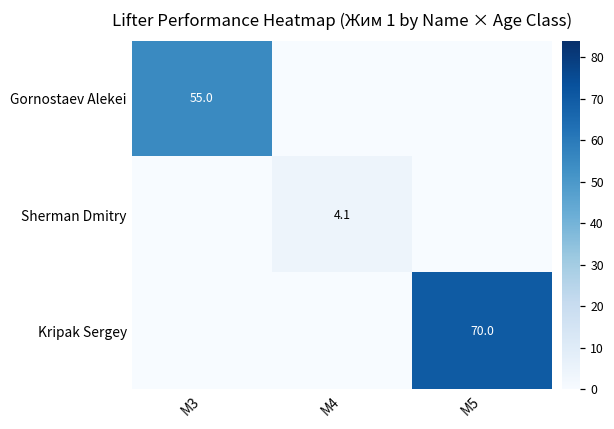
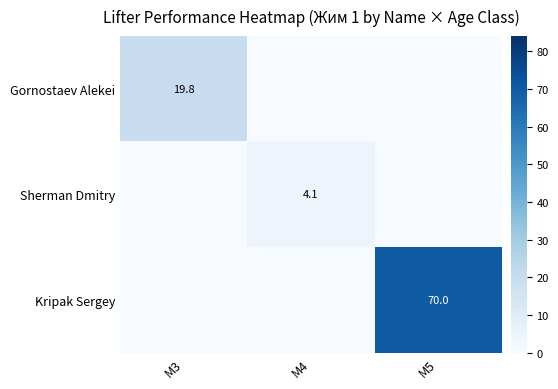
  {
    "Gornostaev Alekei": {
-     "M3": 55.0
+     "M3": 19.8
    },
    "Sherman Dmitry": {
      "M4": 4.1
    },
    "Kripak Sergey": {
      "M5": 70.0
    }
  }
